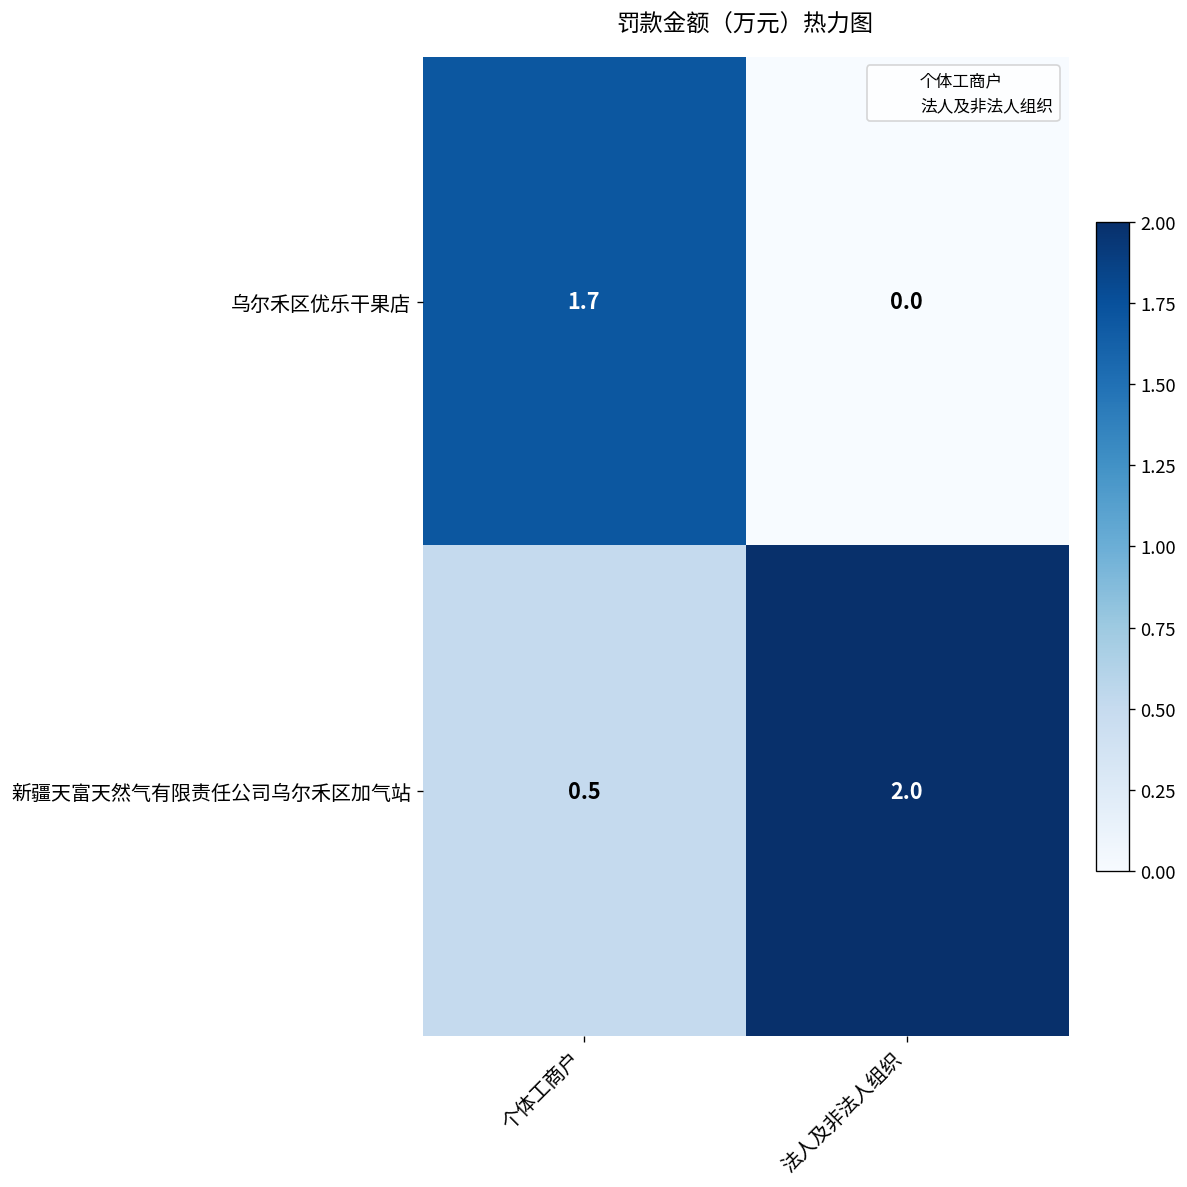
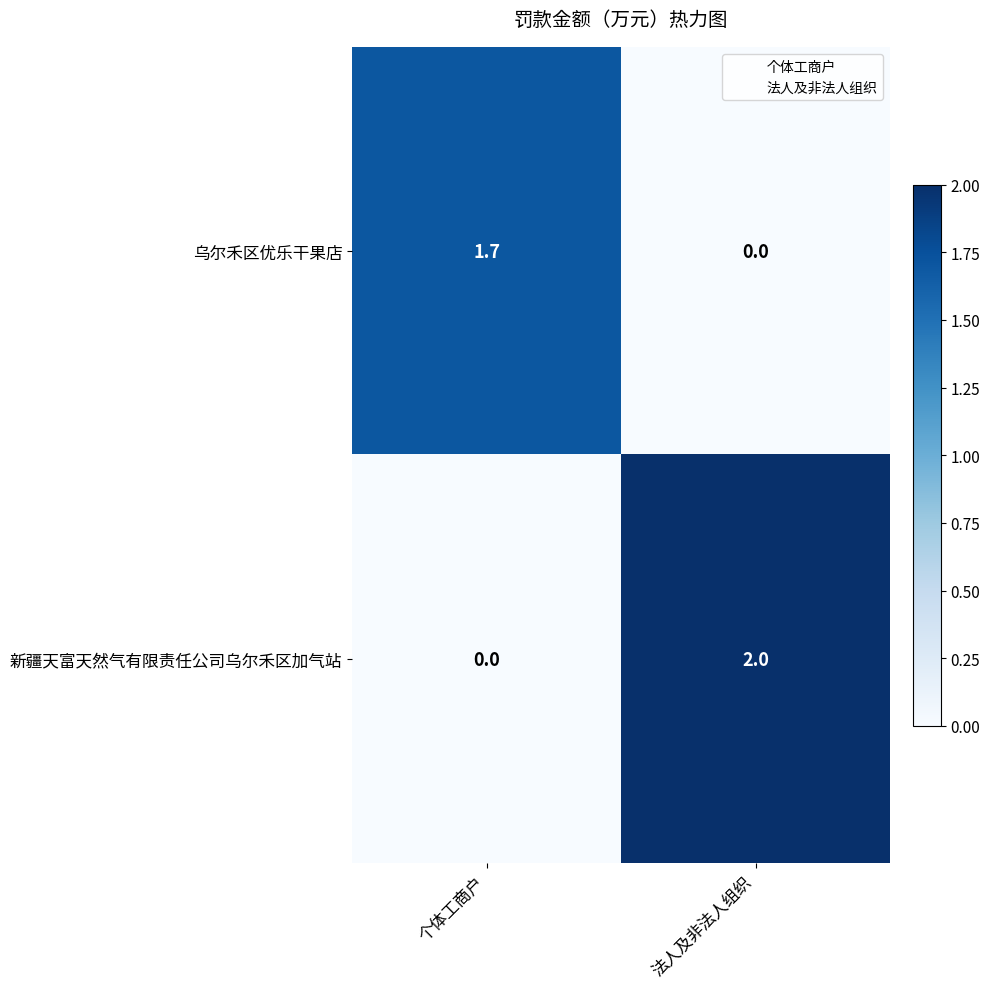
  {
    "乌尔禾区优乐干果店": {
      "个体工商户": 1.7,
      "法人及非法人组织": 0.0
    },
    "新疆天富天然气有限责任公司乌尔禾区加气站": {
-     "个体工商户": 0.5,
+     "个体工商户": 0.0,
      "法人及非法人组织": 2.0
    }
  }
